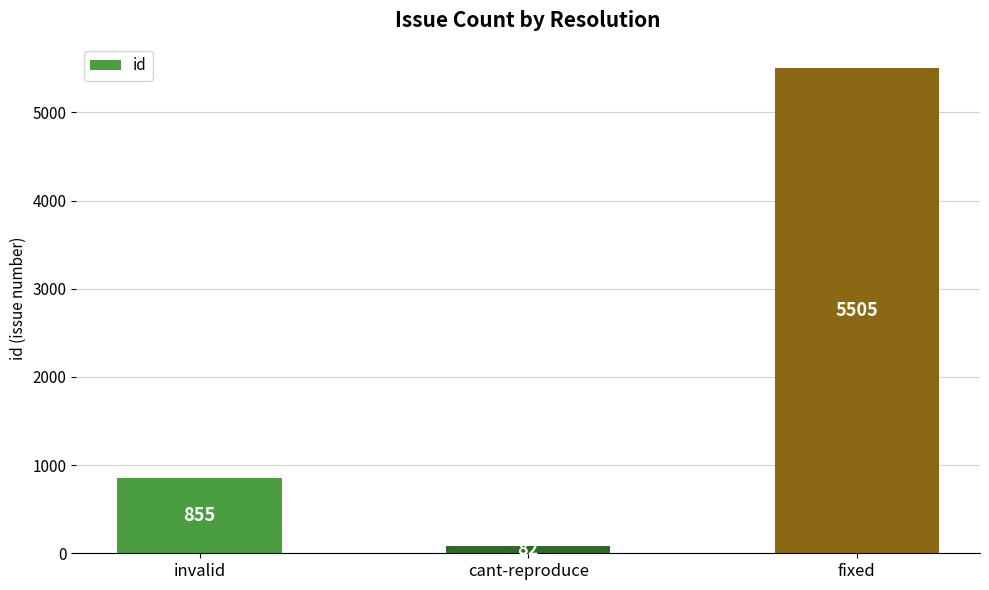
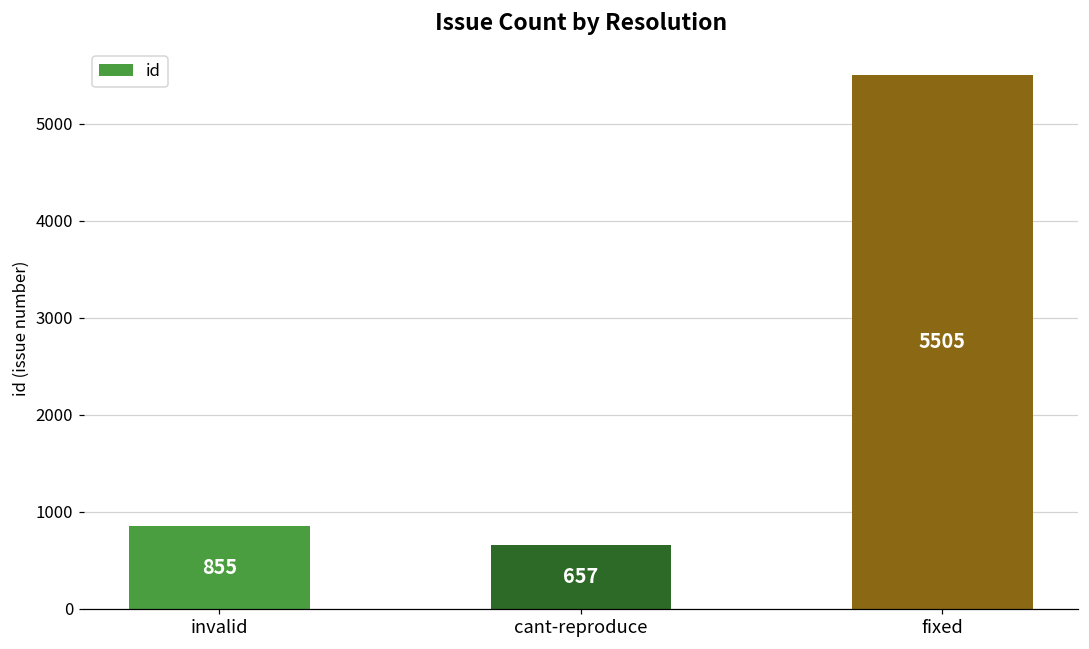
  {
-   "cant-reproduce": 100
+   "cant-reproduce": 700
  }
